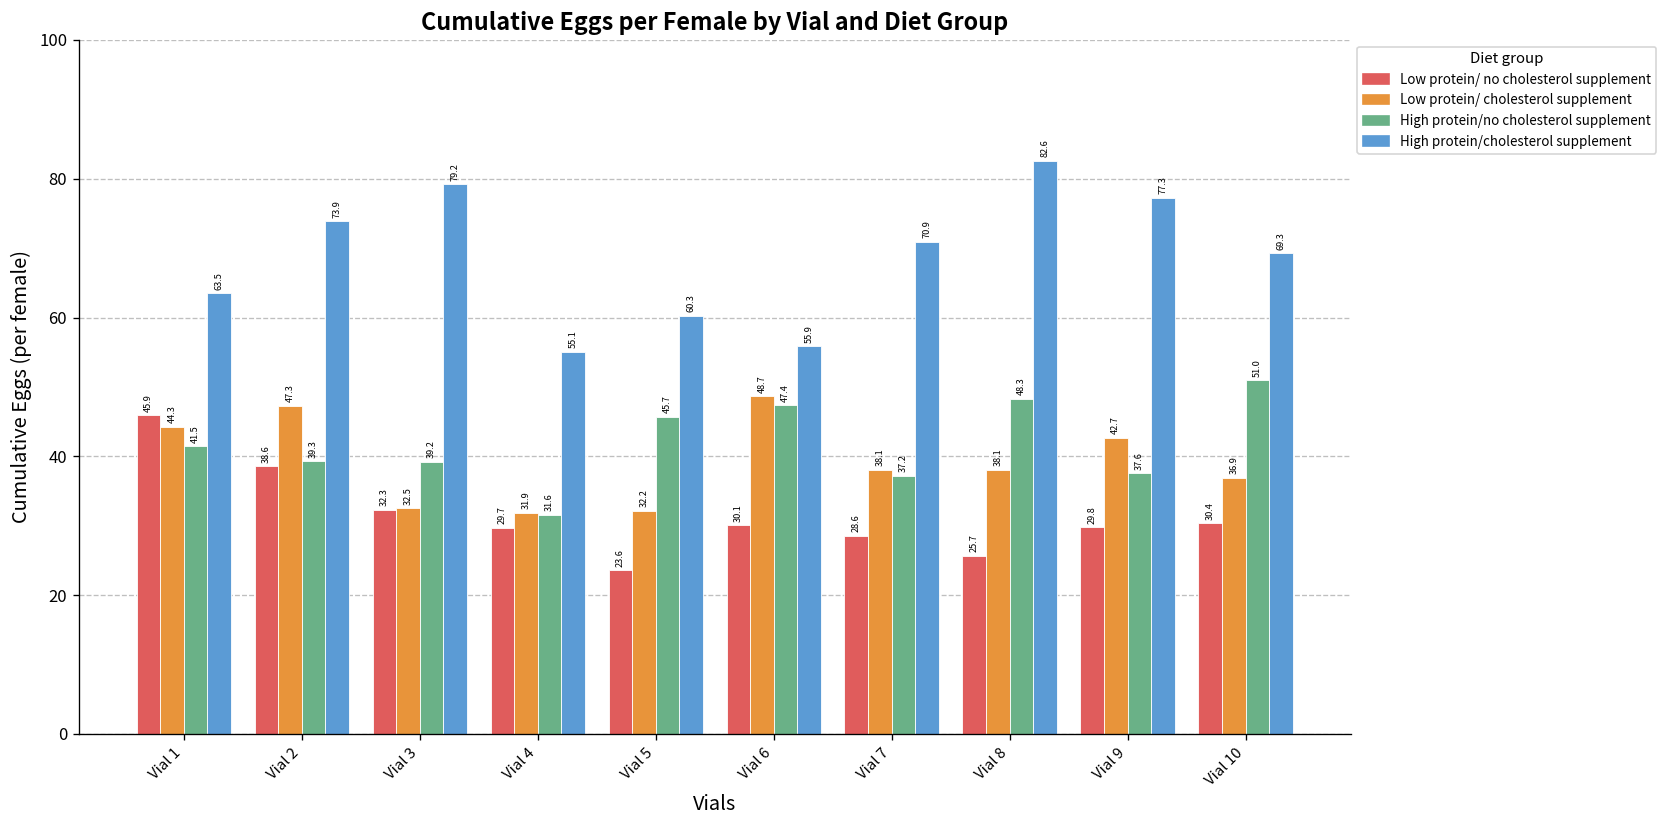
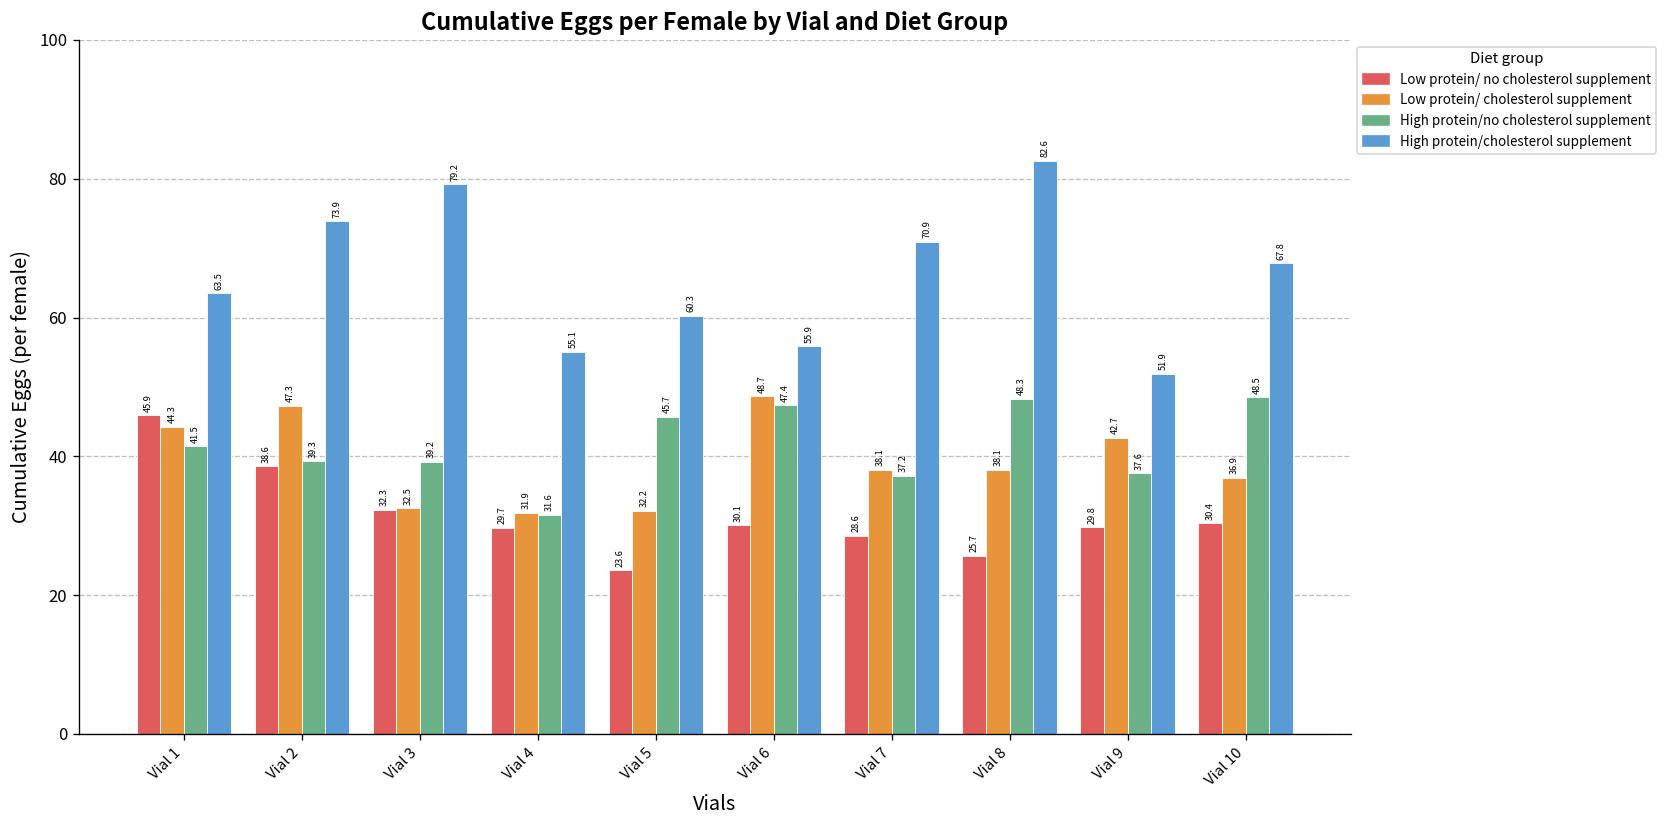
  {
    "Low protein/ no cholesterol supplement": {
      "Vial 1": 45.9,
      "Vial 2": 38.6,
      "Vial 3": 32.3,
      "Vial 4": 29.7,
      "Vial 5": 23.6,
      "Vial 6": 30.1,
      "Vial 7": 28.6,
      "Vial 8": 25.7,
      "Vial 9": 29.8,
      "Vial 10": 30.4
    },
    "Low protein/ cholesterol supplement": {
      "Vial 1": 44.3,
      "Vial 2": 47.3,
      "Vial 3": 32.5,
      "Vial 4": 31.9,
      "Vial 5": 32.2,
      "Vial 6": 48.7,
      "Vial 7": 38.1,
      "Vial 8": 38.1,
      "Vial 9": 42.7,
      "Vial 10": 36.9
    },
    "High protein/no cholesterol supplement": {
      "Vial 1": 41.5,
      "Vial 2": 39.3,
      "Vial 3": 39.2,
      "Vial 4": 31.6,
      "Vial 5": 45.7,
      "Vial 6": 47.4,
      "Vial 7": 37.2,
      "Vial 8": 48.3,
      "Vial 9": 37.6,
-     "Vial 10": 51.0
+     "Vial 10": 48.5
    },
    "High protein/cholesterol supplement": {
      "Vial 1": 63.5,
      "Vial 2": 73.9,
      "Vial 3": 79.2,
      "Vial 4": 55.1,
      "Vial 5": 60.3,
      "Vial 6": 55.9,
      "Vial 7": 70.9,
      "Vial 8": 82.6,
-     "Vial 9": 77.3,
-     "Vial 10": 69.3
+     "Vial 9": 51.9,
+     "Vial 10": 67.8
    }
  }
